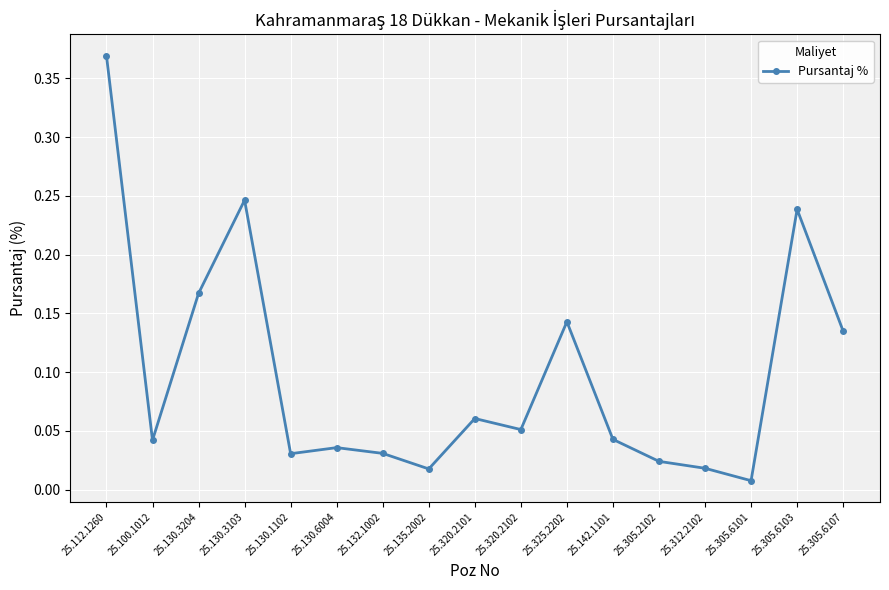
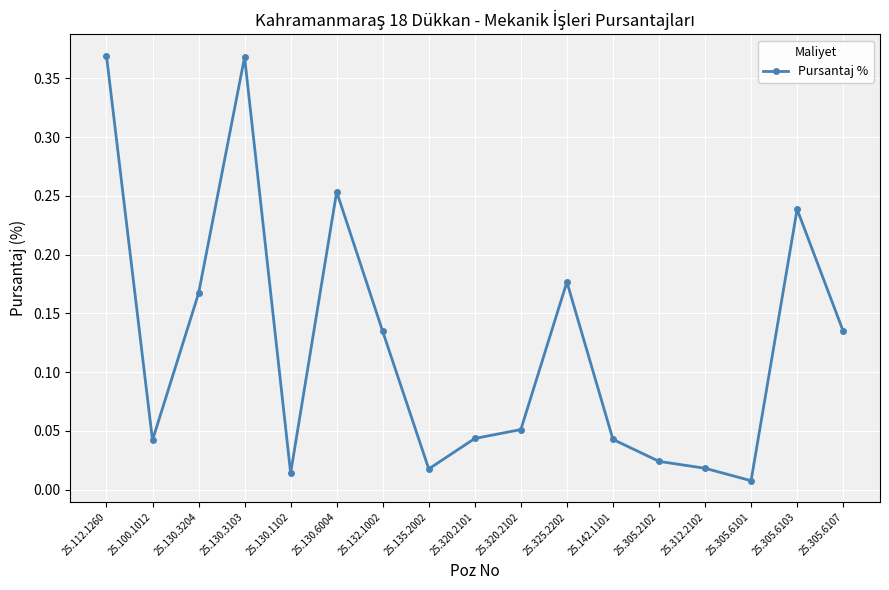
  {
    "25.112.1260": 0.369,
    "25.100.1012": 0.042,
    "25.130.3204": 0.167,
-   "25.130.3103": 0.246,
-   "25.130.1102": 0.030,
-   "25.130.6004": 0.036,
-   "25.132.1002": 0.031,
+   "25.130.3103": 0.368,
+   "25.130.1102": 0.014,
+   "25.130.6004": 0.253,
+   "25.132.1002": 0.135,
    "25.135.2002": 0.018,
-   "25.320.2101": 0.060,
+   "25.320.2101": 0.043,
    "25.320.2102": 0.051,
-   "25.325.2202": 0.143,
+   "25.325.2202": 0.177,
    "25.142.1101": 0.043,
    "25.305.2102": 0.024,
    "25.312.2102": 0.018,
    "25.305.6101": 0.008,
    "25.305.6103": 0.239,
    "25.305.6107": 0.135
  }
